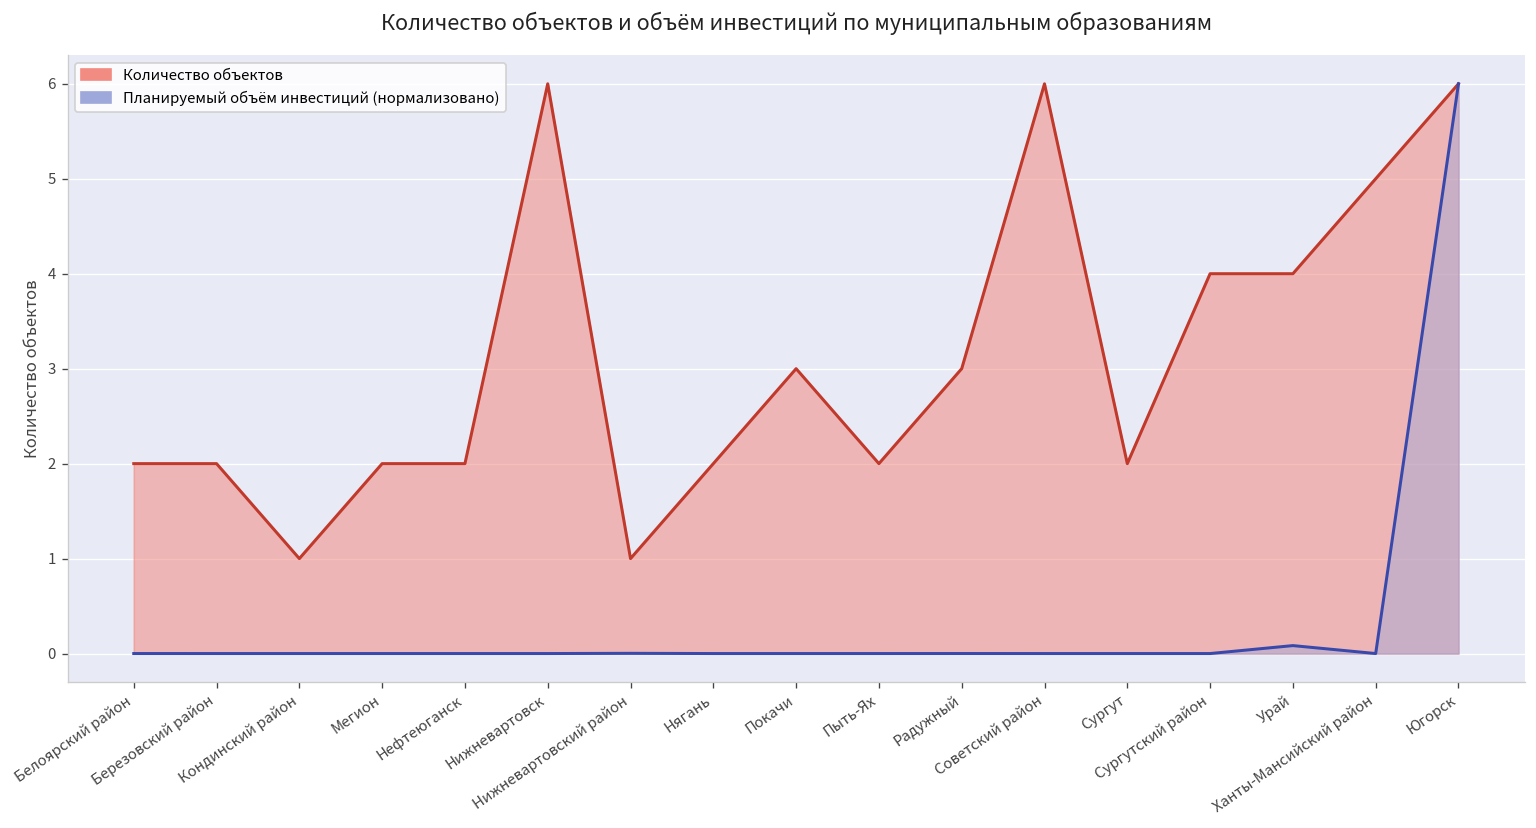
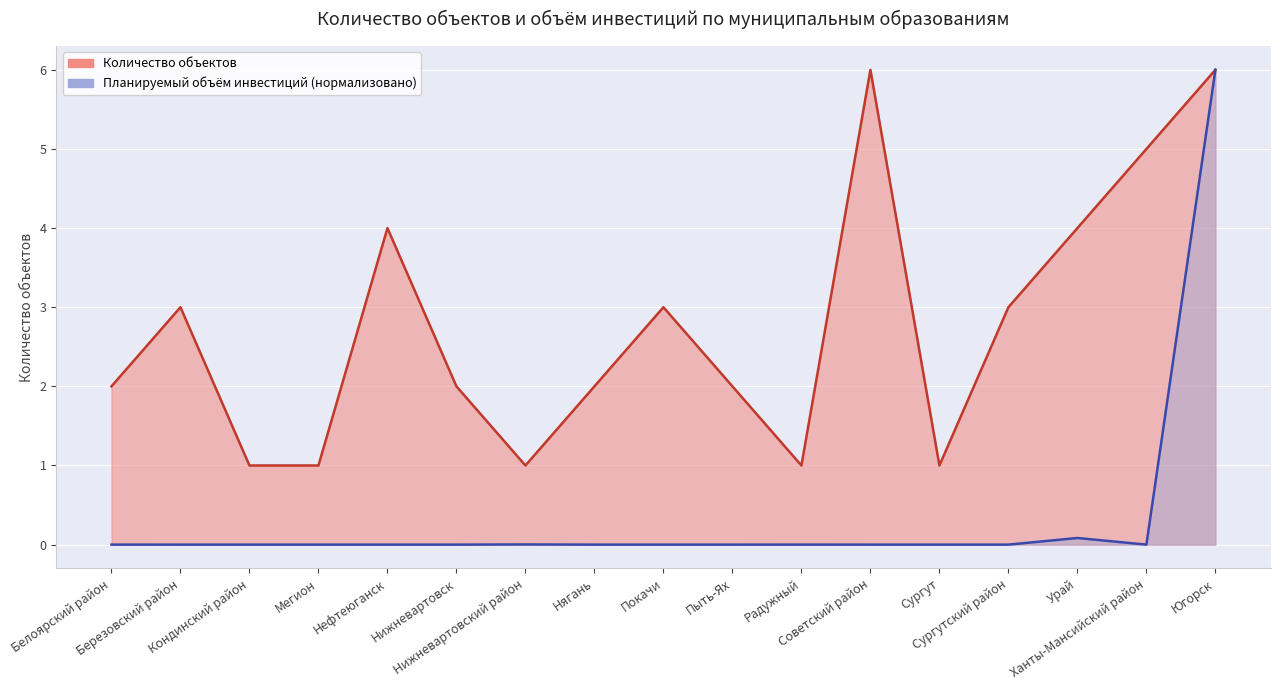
  {
    "Количество объектов": {
      "Белоярский район": 2,
-     "Березовский район": 2,
+     "Березовский район": 3,
      "Кондинский район": 1,
-     "Мегион": 2,
-     "Нефтеюганск": 2,
-     "Нижневартовск": 6,
+     "Мегион": 1,
+     "Нефтеюганск": 4,
+     "Нижневартовск": 2,
      "Нижневартовский район": 1,
      "Нягань": 2,
      "Покачи": 3,
      "Пыть-Ях": 2,
-     "Радужный": 3,
+     "Радужный": 1,
      "Советский район": 6,
-     "Сургут": 2,
-     "Сургутский район": 4,
+     "Сургут": 1,
+     "Сургутский район": 3,
      "Урай": 4,
      "Ханты-Мансийский район": 5
    },
    "Планируемый объём инвестиций (нормализовано)": {
      "Белоярский район": 0,
      "Березовский район": 0,
      "Кондинский район": 0,
      "Мегион": 0,
      "Нефтеюганск": 0,
      "Нижневартовск": 0,
      "Нижневартовский район": 0,
      "Нягань": 0,
      "Покачи": 0,
      "Пыть-Ях": 0,
      "Радужный": 0,
      "Советский район": 0,
      "Сургут": 0,
      "Сургутский район": 0,
      "Урай": 0.1,
      "Ханты-Мансийский район": 0
    }
  }
